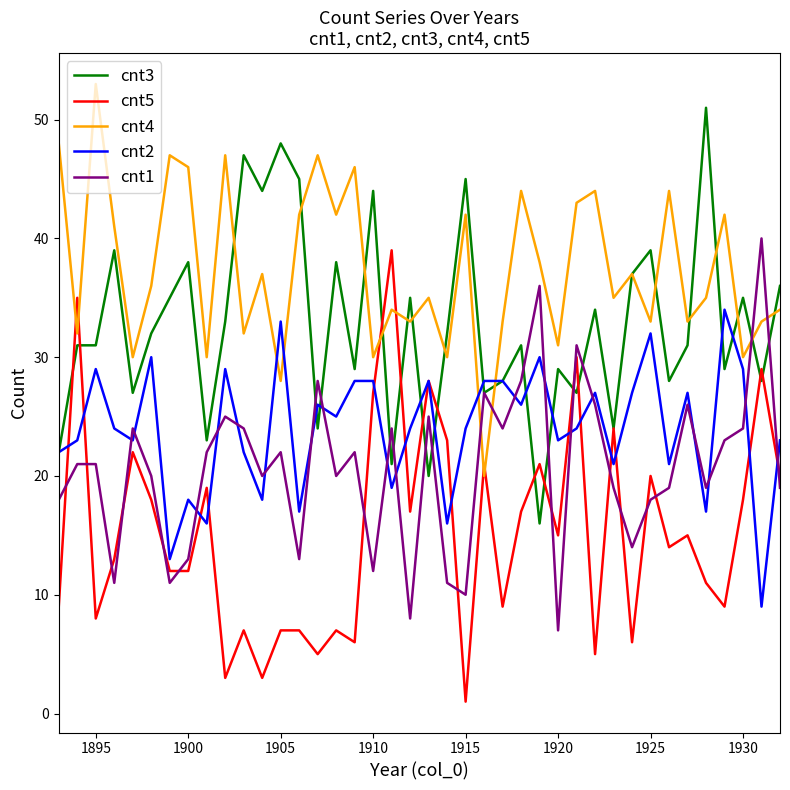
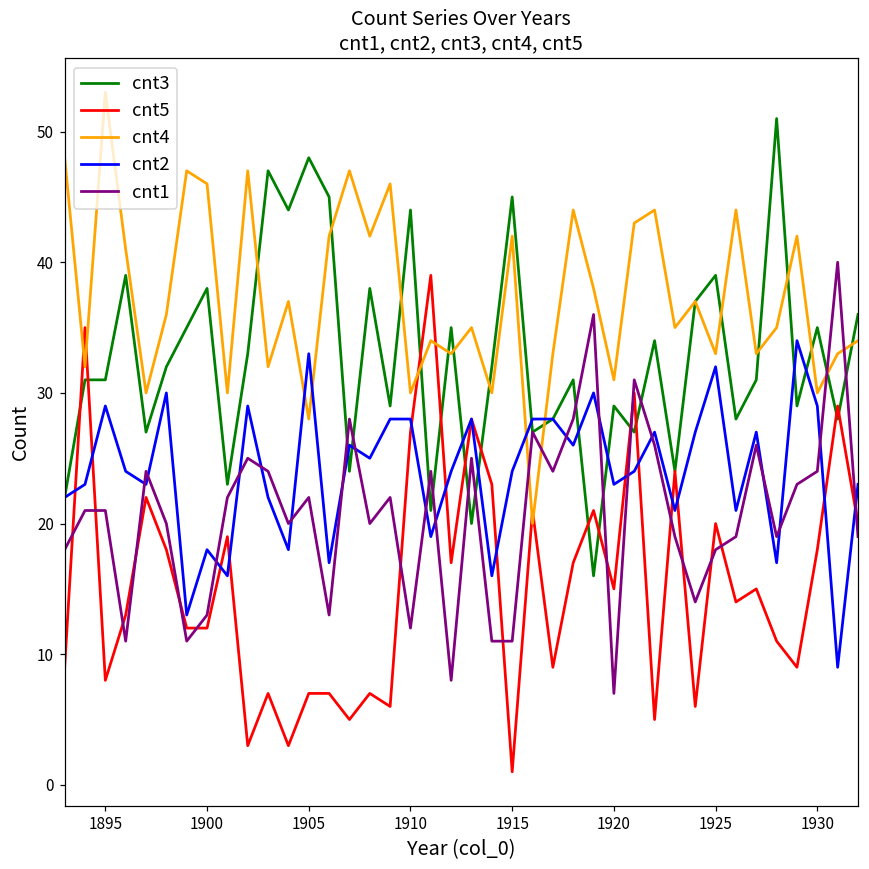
  {
    "cnt3": {
      "1895": 31,
      "1900": 38,
      "1905": 48,
      "1910": 44,
      "1915": 45,
      "1920": 29,
      "1925": 39,
      "1930": 35
    },
    "cnt5": {
      "1895": 8,
      "1900": 12,
      "1905": 7,
      "1910": 27,
      "1915": 1,
      "1920": 15,
      "1925": 20,
      "1930": 18
    },
    "cnt4": {
      "1900": 46,
      "1905": 28,
      "1910": 30,
      "1915": 42,
      "1920": 31,
      "1925": 33,
      "1930": 30
    },
    "cnt2": {
      "1895": 29,
      "1900": 18,
      "1905": 33,
      "1910": 28,
      "1915": 24,
      "1920": 23,
      "1925": 32,
      "1930": 29
    },
    "cnt1": {
      "1895": 21,
      "1900": 13,
      "1905": 22,
      "1910": 12,
-     "1915": 10,
+     "1915": 11,
      "1920": 7,
      "1925": 18,
      "1930": 24
    }
  }
